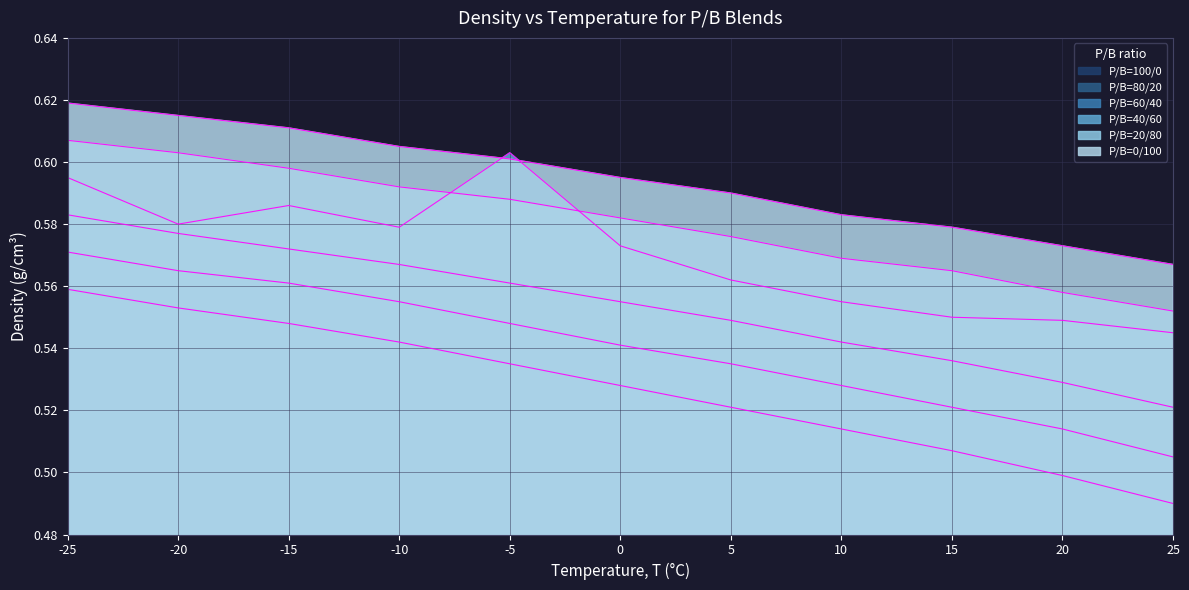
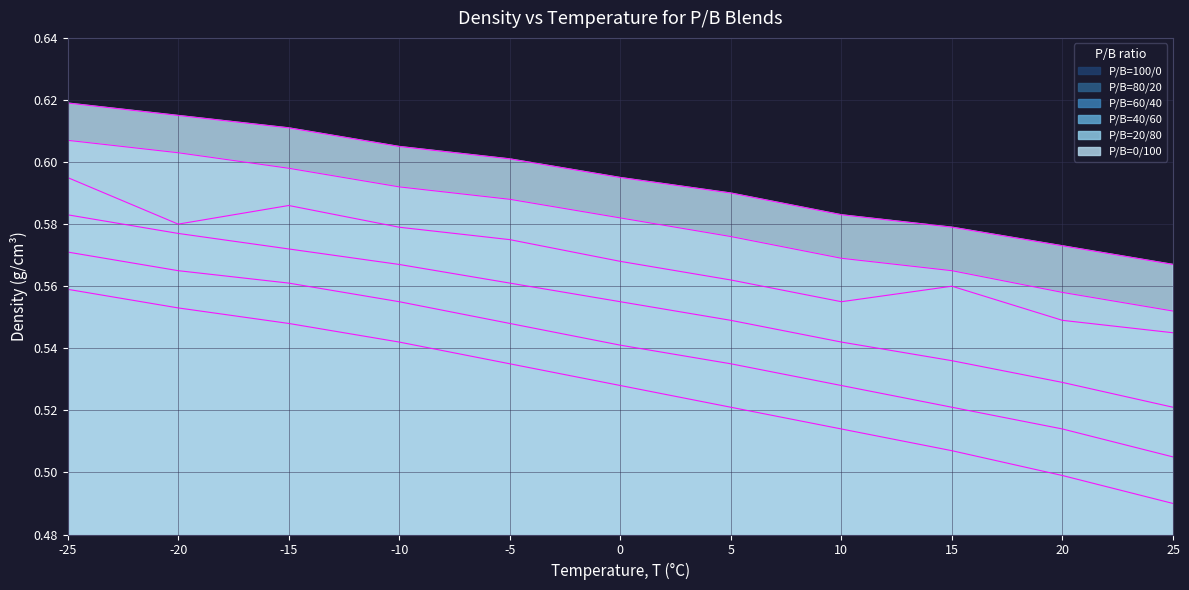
  {
    "P/B=40/60": {
      "-25": 0.595,
      "-20": 0.580,
      "-15": 0.586,
      "-10": 0.579,
-     "-5": 0.603,
-     "0": 0.573,
+     "-5": 0.575,
+     "0": 0.568,
      "5": 0.562,
      "10": 0.555,
-     "15": 0.55,
+     "15": 0.56,
      "20": 0.549,
      "25": 0.545
    }
  }
